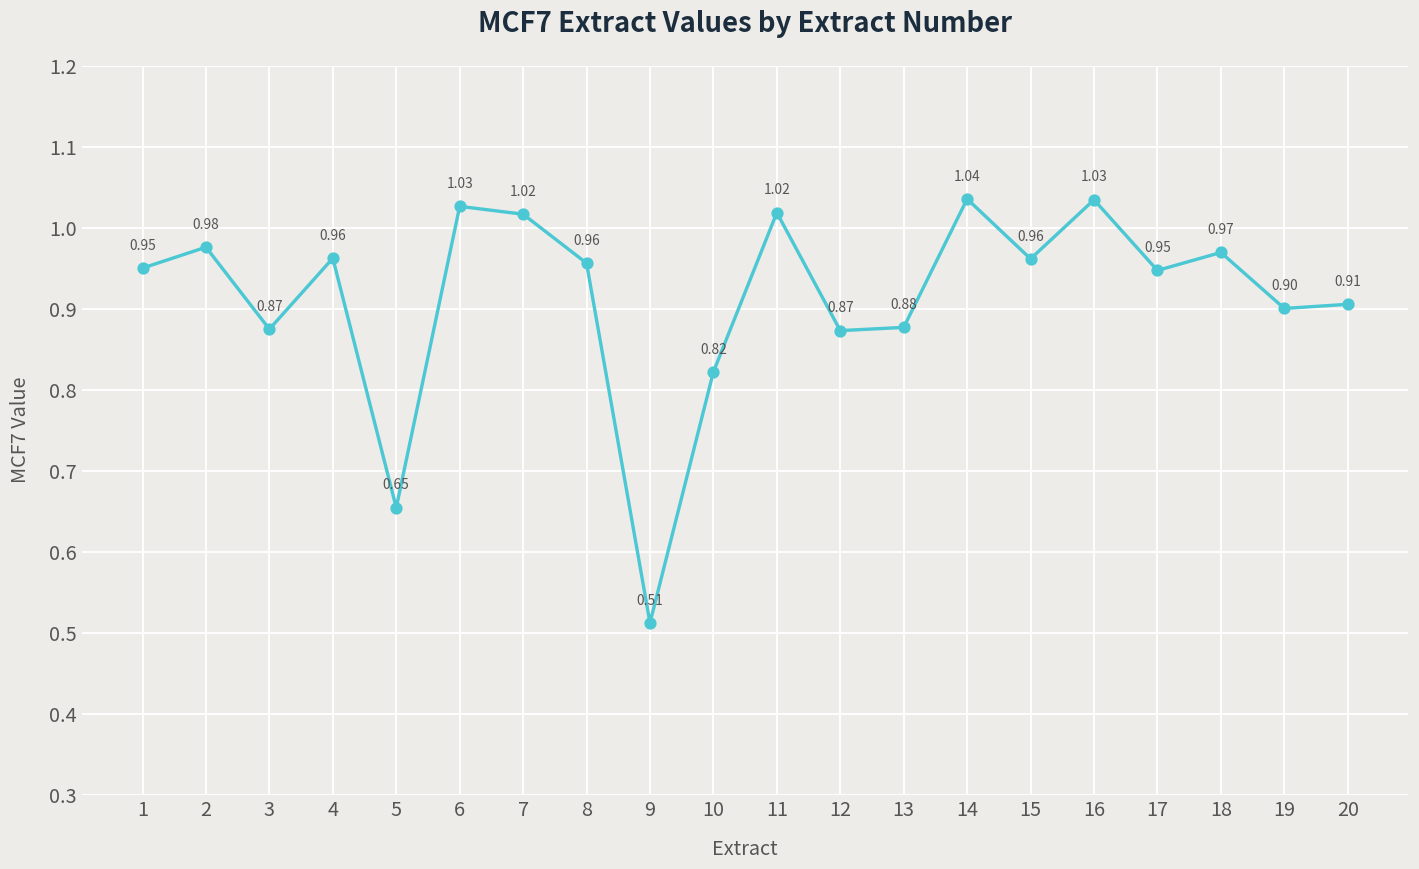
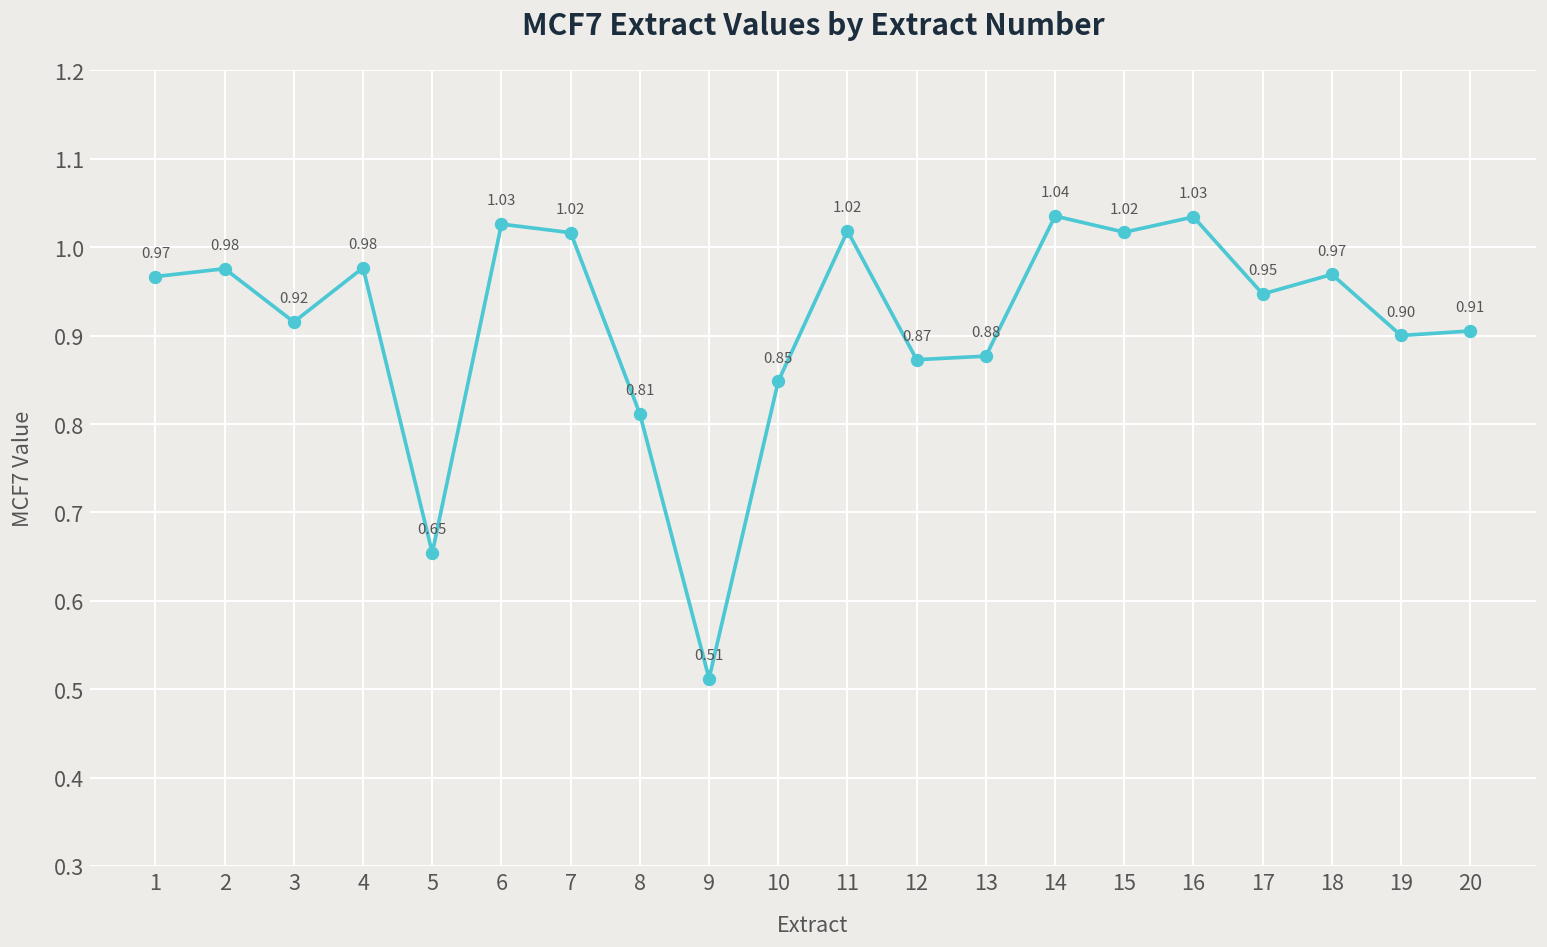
  {
-   "1": 0.95,
+   "1": 0.97,
    "2": 0.98,
-   "3": 0.87,
-   "4": 0.96,
+   "3": 0.92,
+   "4": 0.98,
    "5": 0.65,
    "6": 1.03,
    "7": 1.02,
-   "8": 0.96,
+   "8": 0.81,
    "9": 0.51,
-   "10": 0.82,
+   "10": 0.85,
    "11": 1.02,
    "12": 0.87,
    "13": 0.88,
    "14": 1.04,
-   "15": 0.96,
+   "15": 1.02,
    "16": 1.03,
    "17": 0.95,
    "18": 0.97,
    "19": 0.90,
    "20": 0.91
  }
